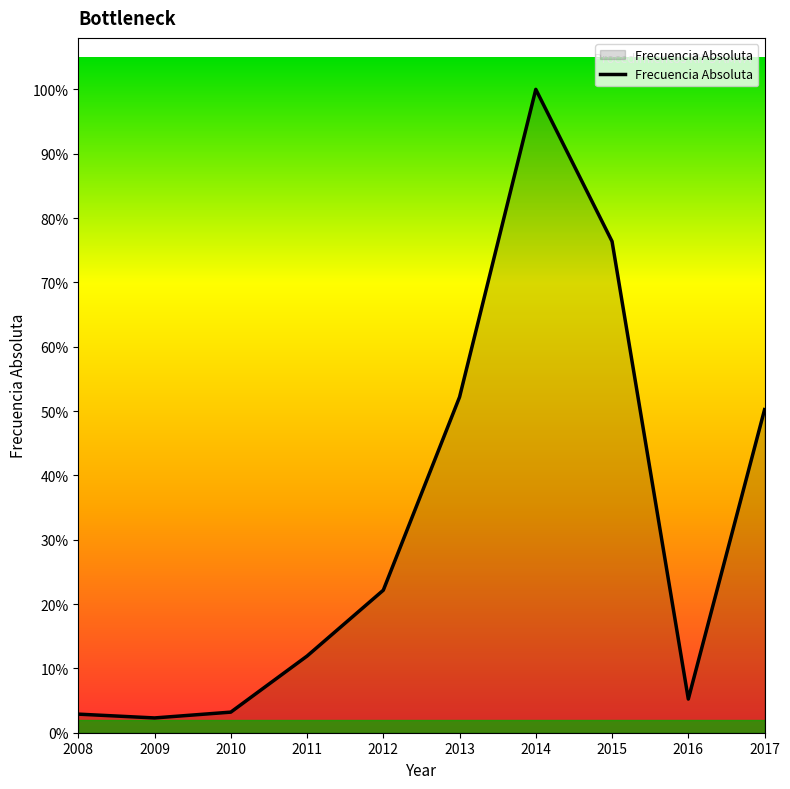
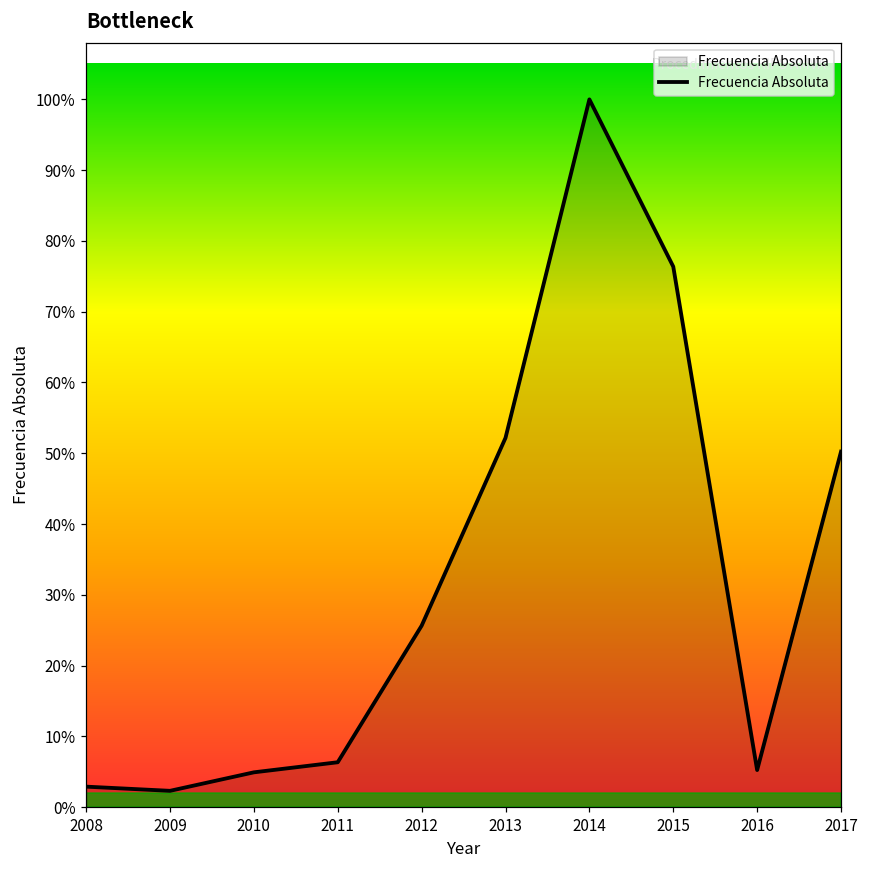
  {
    "2008": "3%",
    "2009": "2%",
-   "2010": "3%",
-   "2011": "12%",
-   "2012": "22%",
+   "2010": "5%",
+   "2011": "6%",
+   "2012": "26%",
    "2013": "52%",
    "2014": "100%",
    "2015": "76%",
    "2016": "5%",
    "2017": "50%"
  }
